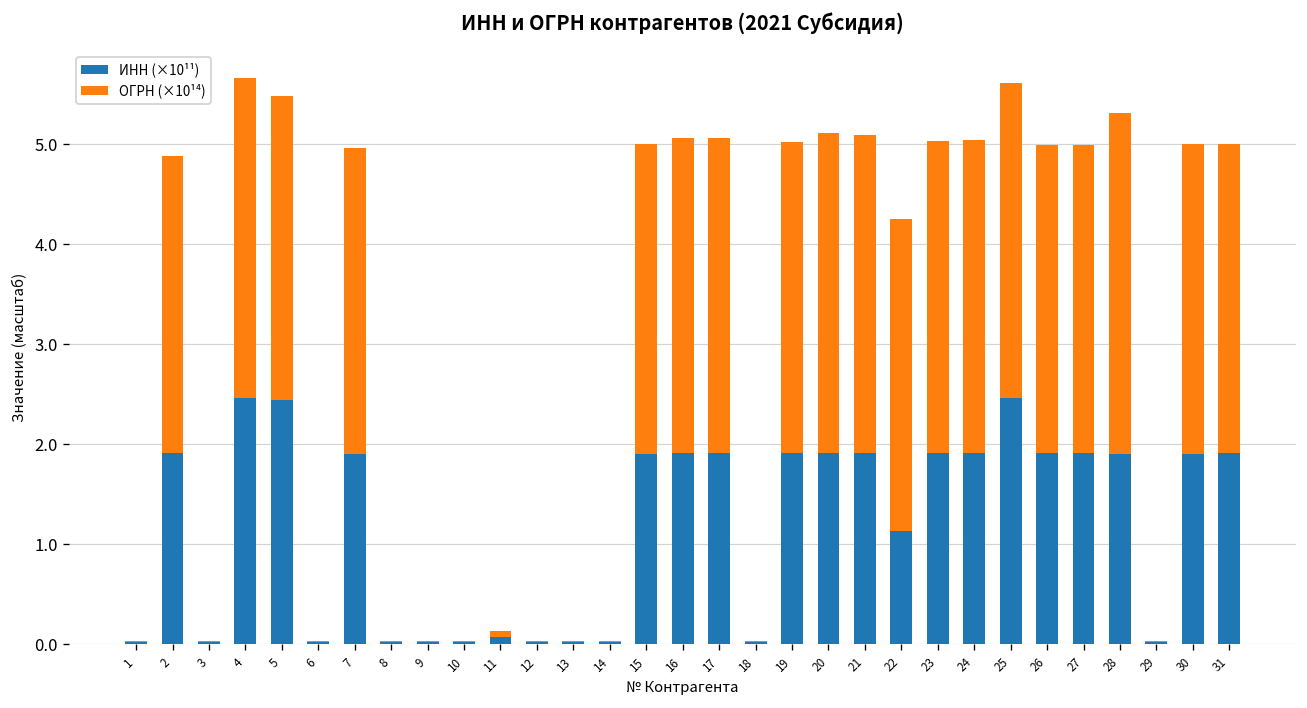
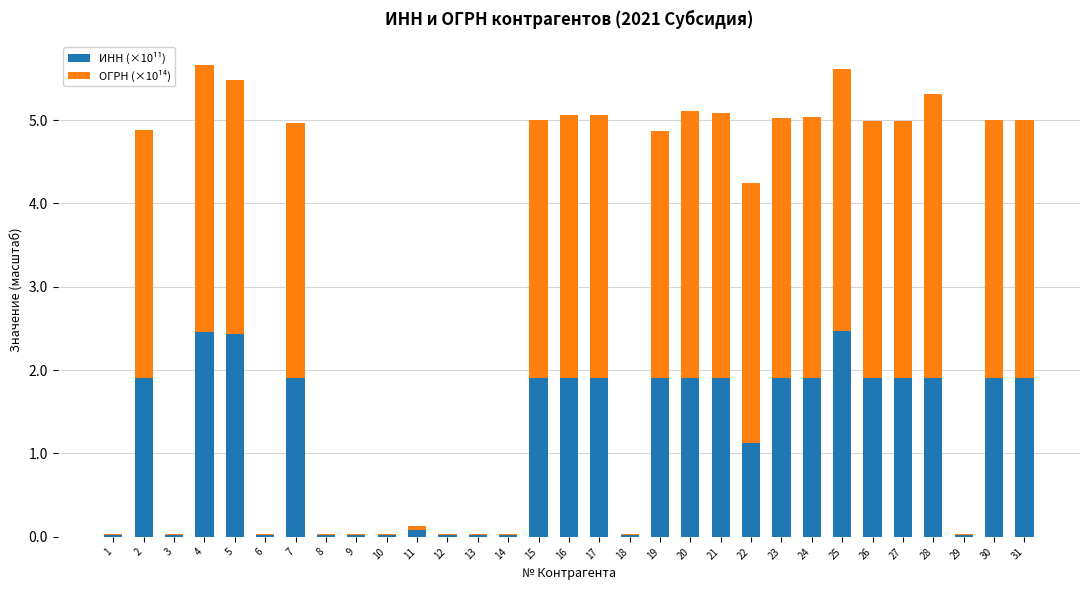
  {
    "ИНН (×10¹¹)": {
      "2": 1.9,
      "4": 2.5,
      "5": 2.4,
      "7": 1.9,
      "11": 0.1,
      "15": 1.9,
      "16": 1.9,
      "17": 1.9,
      "19": 1.9,
      "20": 1.9,
      "21": 1.9,
      "22": 1.1,
      "23": 1.9,
      "24": 1.9,
      "25": 2.5,
      "26": 1.9,
      "27": 1.9,
      "28": 1.9,
      "30": 1.9,
      "31": 1.9
    },
    "ОГРН (×10¹⁴)": {
      "2": 3.0,
      "4": 3.2,
      "5": 3.0,
      "7": 3.1,
      "11": 0.1,
      "15": 3.1,
      "16": 3.2,
      "17": 3.2,
-     "19": 3.1,
+     "19": 3.0,
      "20": 3.2,
      "21": 3.2,
      "22": 3.1,
      "23": 3.1,
      "24": 3.1,
      "25": 3.1,
      "26": 3.1,
      "27": 3.1,
      "28": 3.4,
      "30": 3.1,
      "31": 3.1
    }
  }
